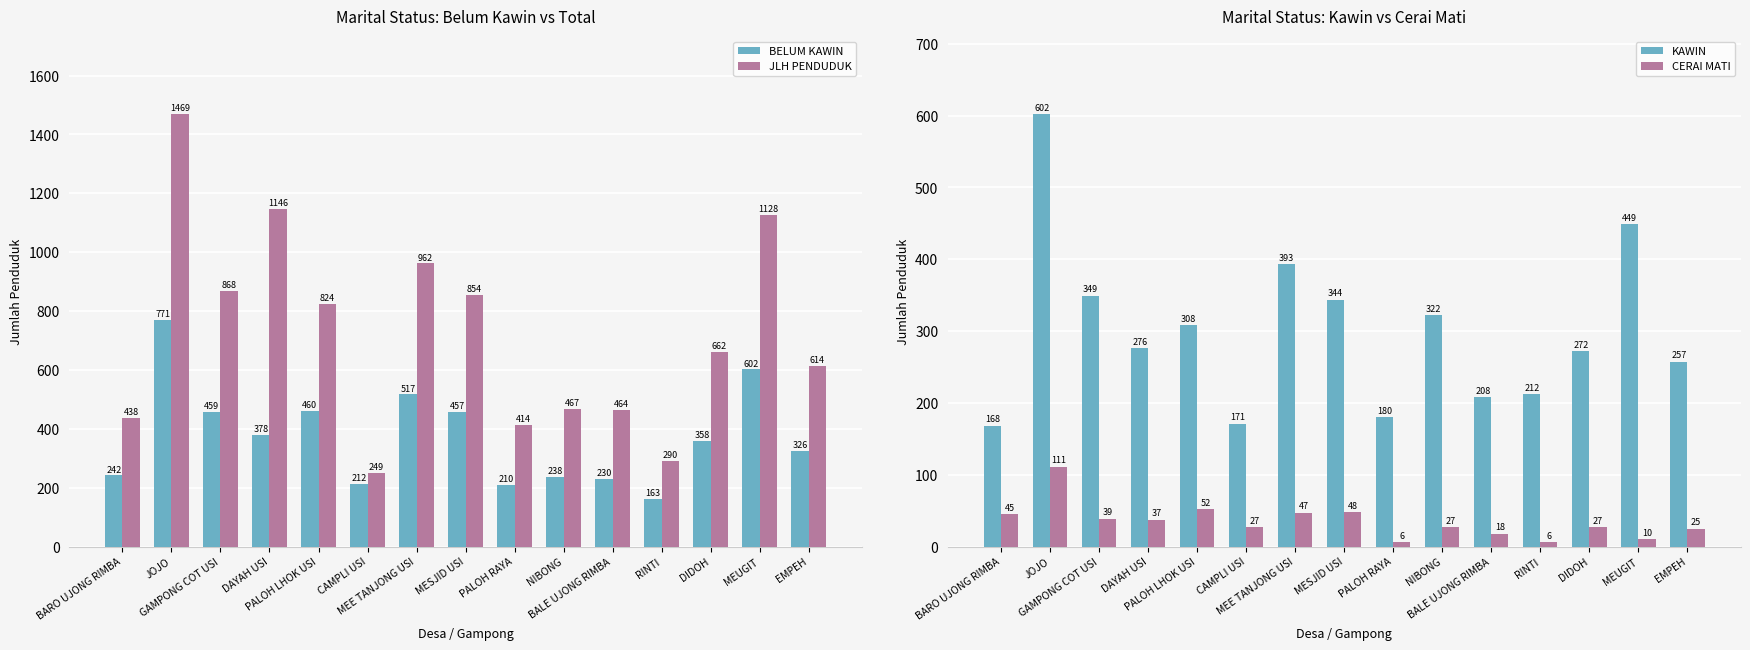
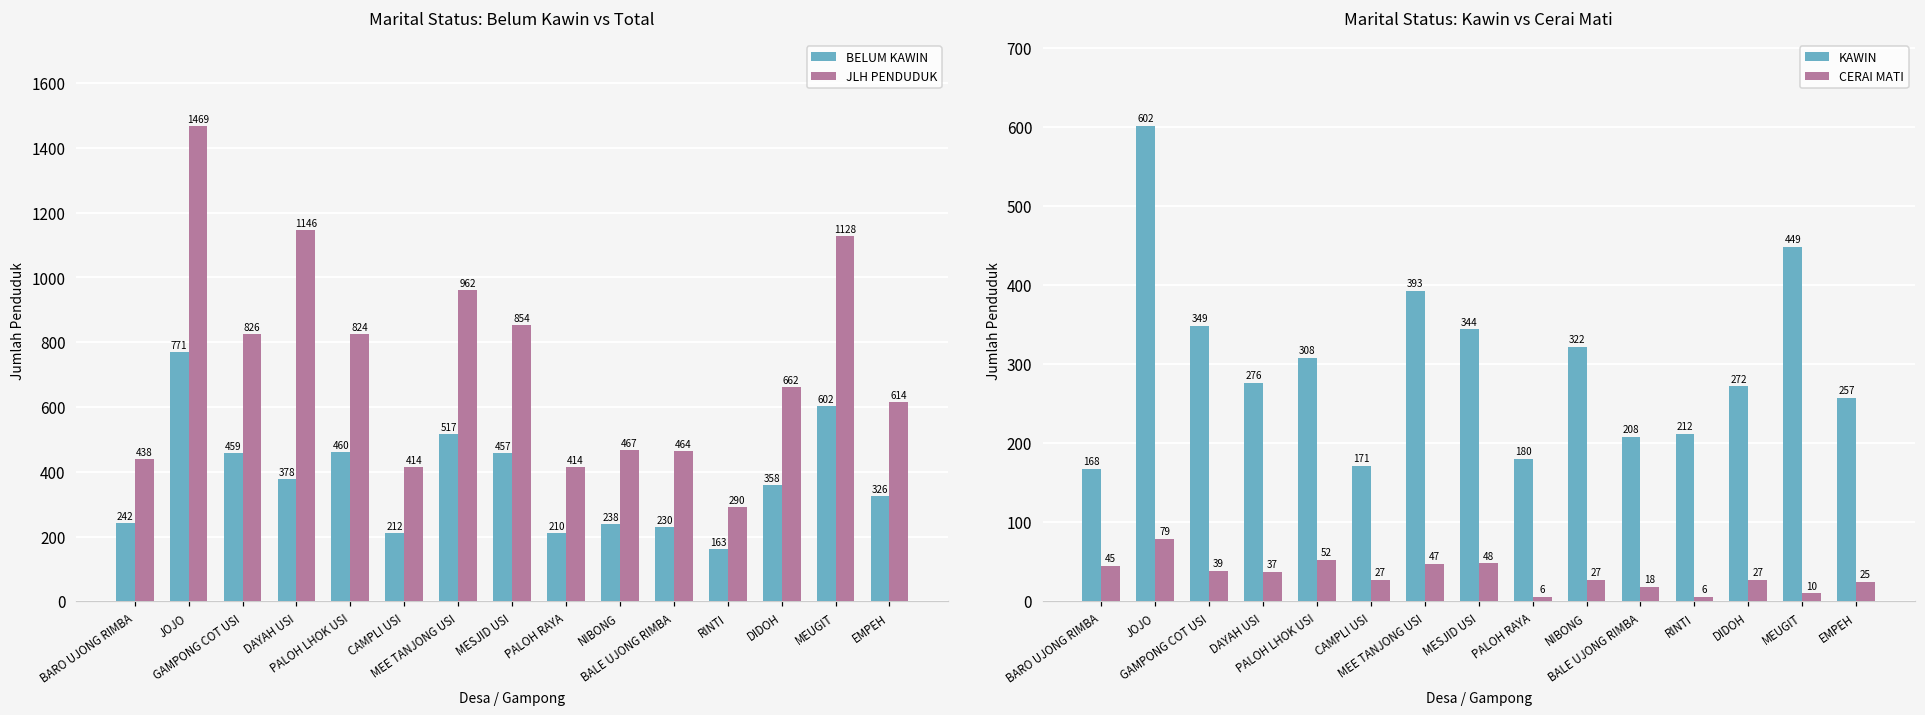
  {
    "Marital Status: Belum Kawin vs Total": {
      "BELUM KAWIN": {
        "BARO UJONG RIMBA": 242,
        "JOJO": 771,
        "GAMPONG COT USI": 459,
        "DAYAH USI": 378,
        "PALOH LHOK USI": 460,
        "CAMPLI USI": 212,
        "MEE TANJONG USI": 517,
        "MESJID USI": 457,
        "PALOH RAYA": 210,
        "NIBONG": 238,
        "BALE UJONG RIMBA": 230,
        "RINTI": 163,
        "DIDOH": 358,
        "MEUGIT": 602,
        "EMPEH": 326
      },
      "JLH PENDUDUK": {
        "BARO UJONG RIMBA": 438,
        "JOJO": 1469,
-       "GAMPONG COT USI": 868,
+       "GAMPONG COT USI": 826,
        "DAYAH USI": 1146,
        "PALOH LHOK USI": 824,
-       "CAMPLI USI": 249,
+       "CAMPLI USI": 414,
        "MEE TANJONG USI": 962,
        "MESJID USI": 854,
        "PALOH RAYA": 414,
        "NIBONG": 467,
        "BALE UJONG RIMBA": 464,
        "RINTI": 290,
        "DIDOH": 662,
        "MEUGIT": 1128,
        "EMPEH": 614
      }
    },
    "Marital Status: Kawin vs Cerai Mati": {
      "KAWIN": {
        "BARO UJONG RIMBA": 168,
        "JOJO": 602,
        "GAMPONG COT USI": 349,
        "DAYAH USI": 276,
        "PALOH LHOK USI": 308,
        "CAMPLI USI": 171,
        "MEE TANJONG USI": 393,
        "MESJID USI": 344,
        "PALOH RAYA": 180,
        "NIBONG": 322,
        "BALE UJONG RIMBA": 208,
        "RINTI": 212,
        "DIDOH": 272,
        "MEUGIT": 449,
        "EMPEH": 257
      },
      "CERAI MATI": {
        "BARO UJONG RIMBA": 45,
-       "JOJO": 111,
+       "JOJO": 79,
        "GAMPONG COT USI": 39,
        "DAYAH USI": 37,
        "PALOH LHOK USI": 52,
        "CAMPLI USI": 27,
        "MEE TANJONG USI": 47,
        "MESJID USI": 48,
        "PALOH RAYA": 6,
        "NIBONG": 27,
        "BALE UJONG RIMBA": 18,
        "RINTI": 6,
        "DIDOH": 27,
        "MEUGIT": 10,
        "EMPEH": 25
      }
    }
  }
